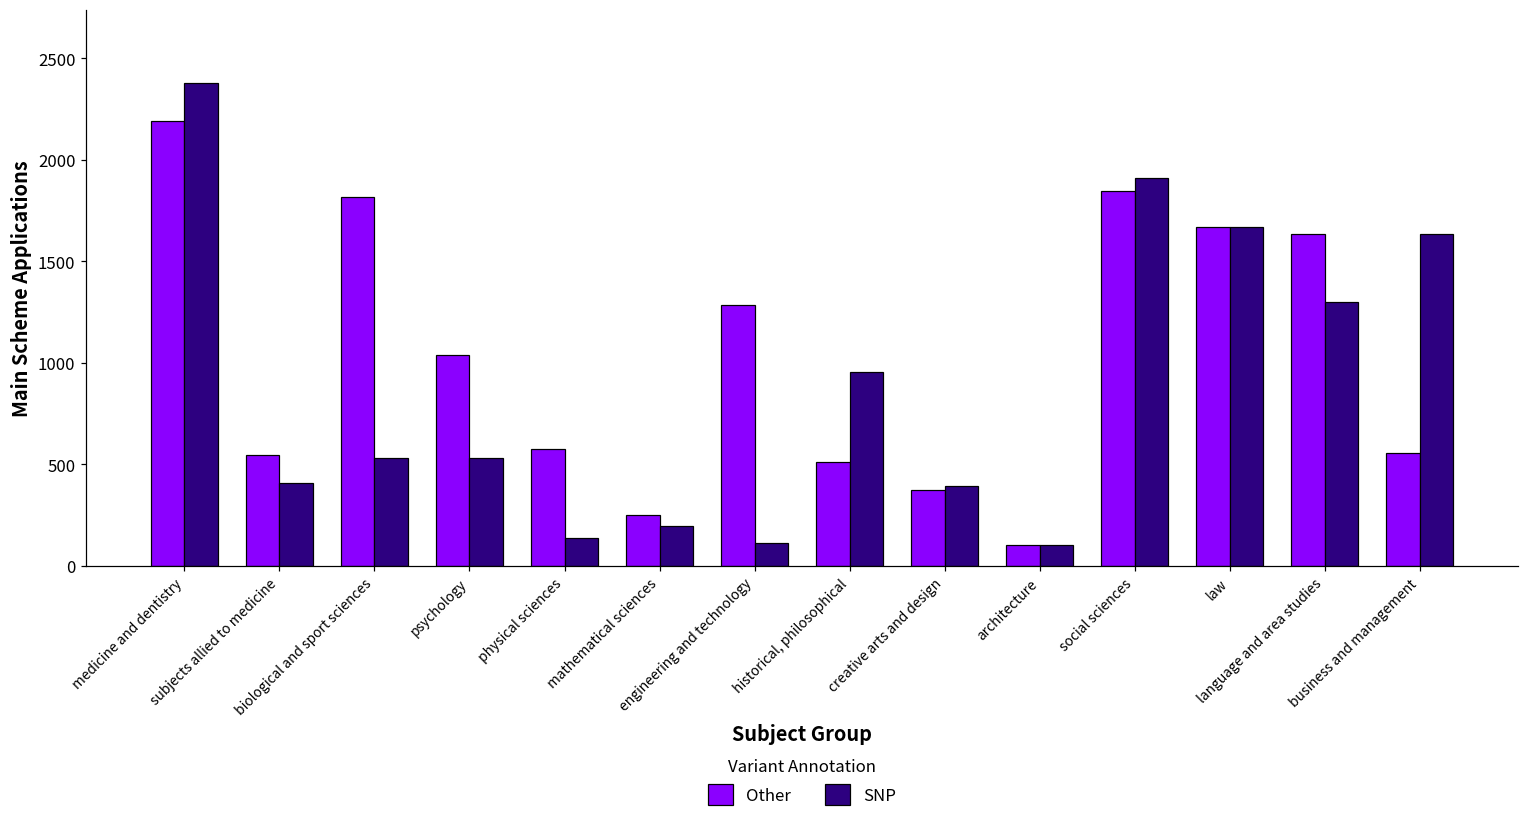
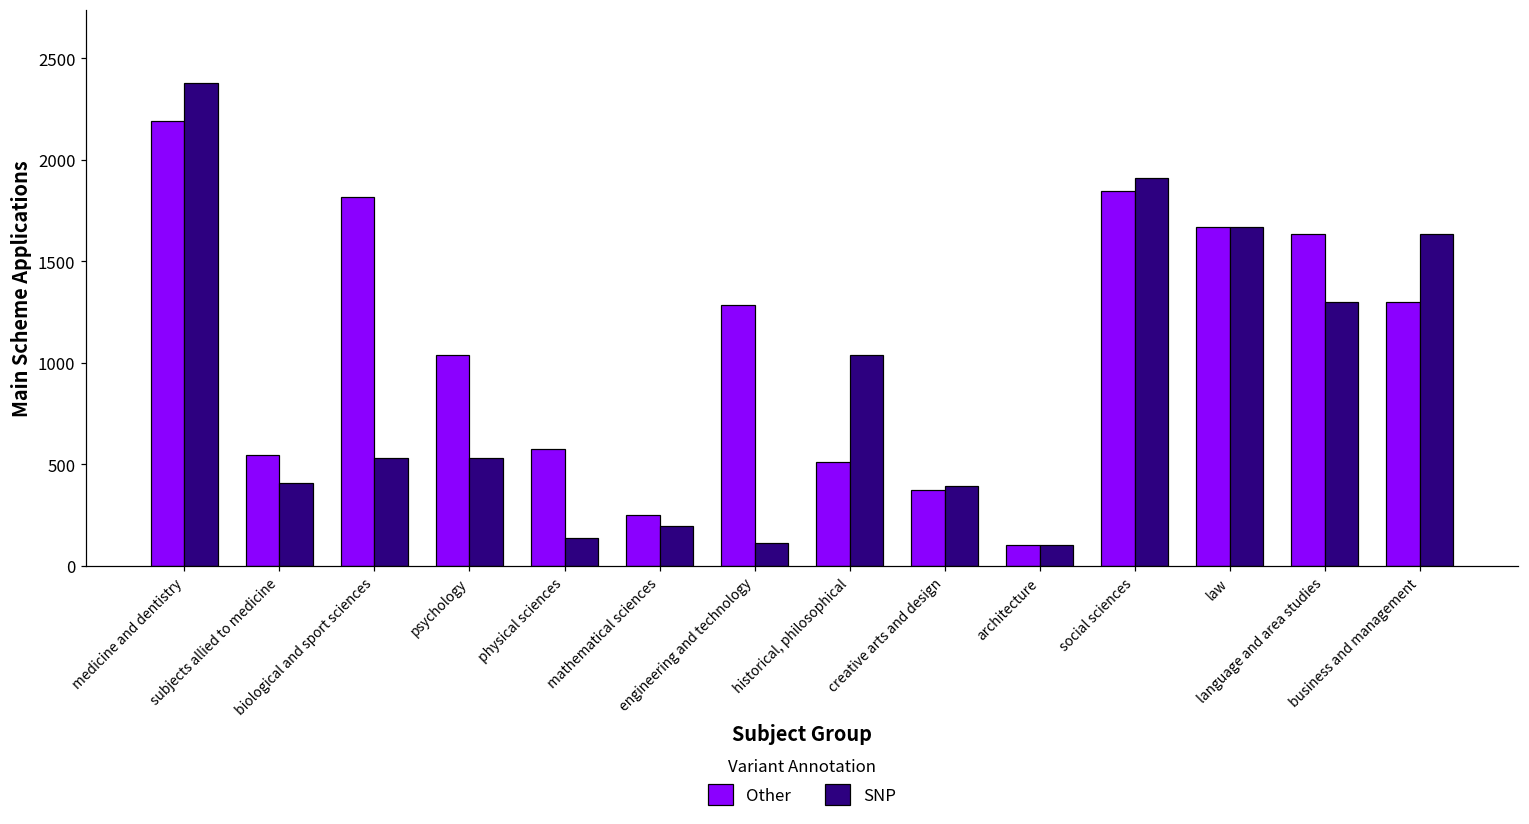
  {
    "Other": {
      "medicine and dentistry": 2190,
      "subjects allied to medicine": 550,
      "biological and sport sciences": 1820,
      "psychology": 1040,
      "physical sciences": 580,
      "mathematical sciences": 250,
      "engineering and technology": 1290,
      "historical, philosophical": 510,
      "creative arts and design": 380,
      "architecture": 100,
      "social sciences": 1850,
      "law": 1670,
      "language and area studies": 1640,
-     "business and management": 550
+     "business and management": 1300
    },
    "SNP": {
      "medicine and dentistry": 2380,
      "subjects allied to medicine": 410,
      "biological and sport sciences": 530,
      "psychology": 530,
      "physical sciences": 140,
      "mathematical sciences": 200,
      "engineering and technology": 110,
-     "historical, philosophical": 960,
+     "historical, philosophical": 1040,
      "creative arts and design": 400,
      "architecture": 100,
      "social sciences": 1910,
      "law": 1670,
      "language and area studies": 1300,
      "business and management": 1640
    }
  }
